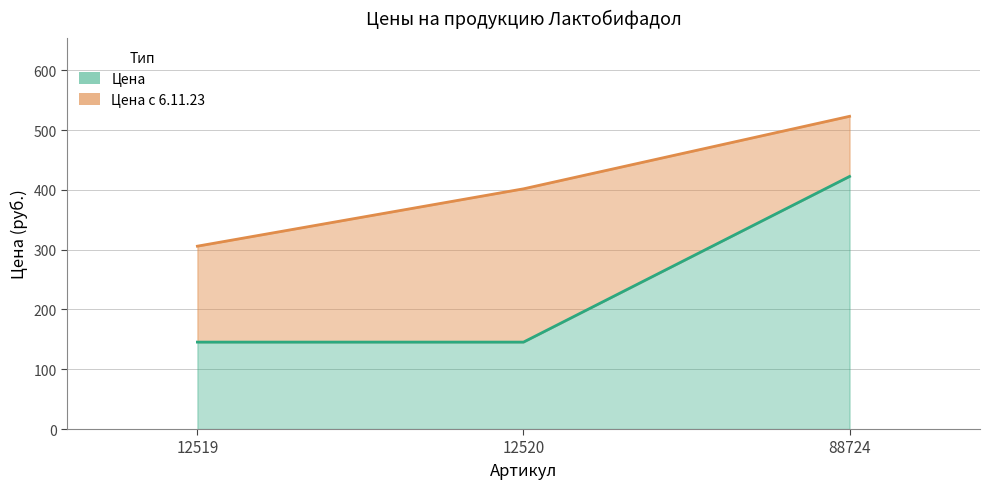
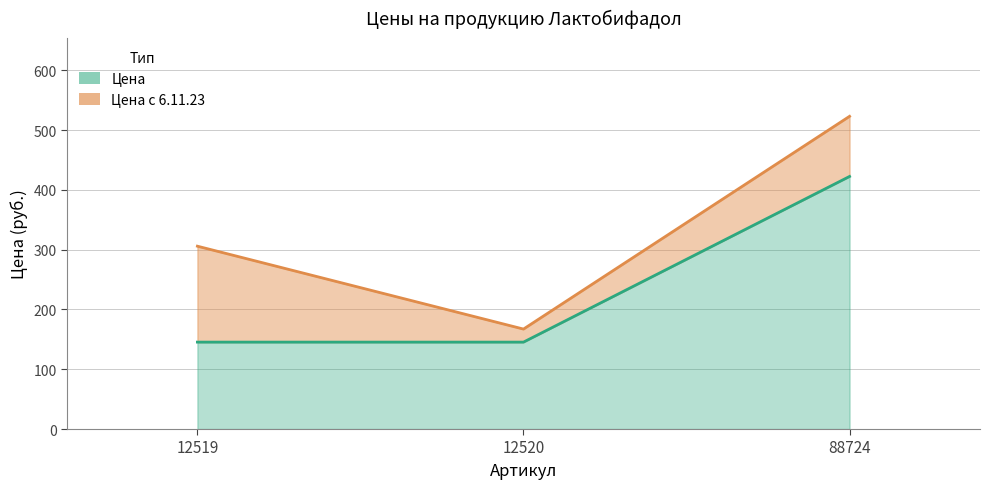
  {
    "Цена": {
      "12519": 150,
      "12520": 150,
      "88724": 420
    },
    "Цена с 6.11.23": {
      "12519": 310,
-     "12520": 400,
+     "12520": 170,
      "88724": 520
    }
  }
